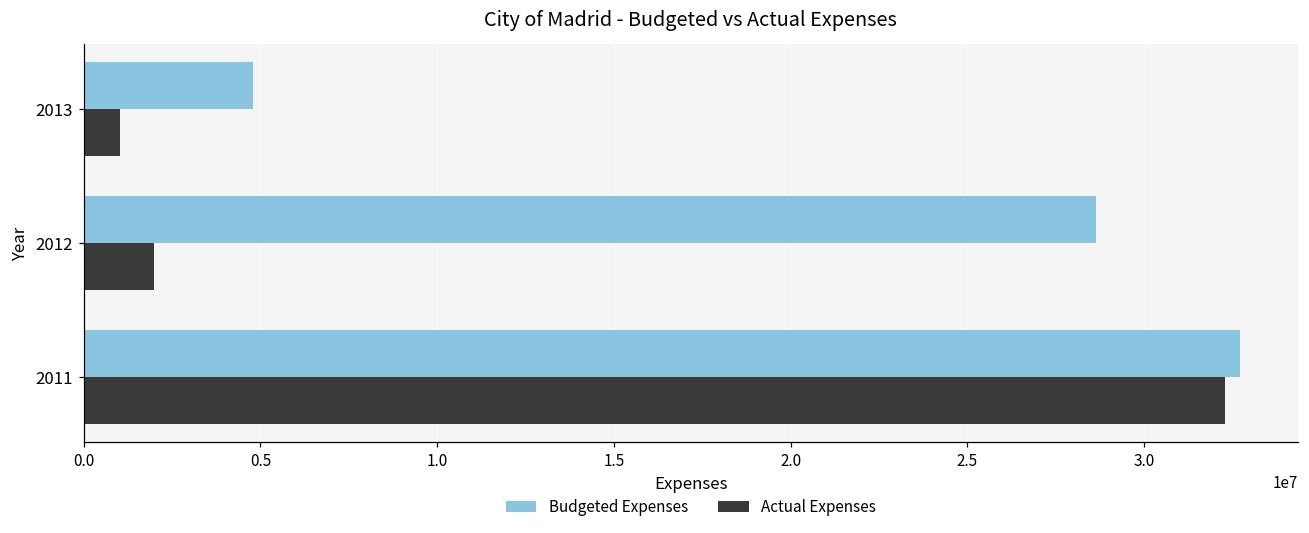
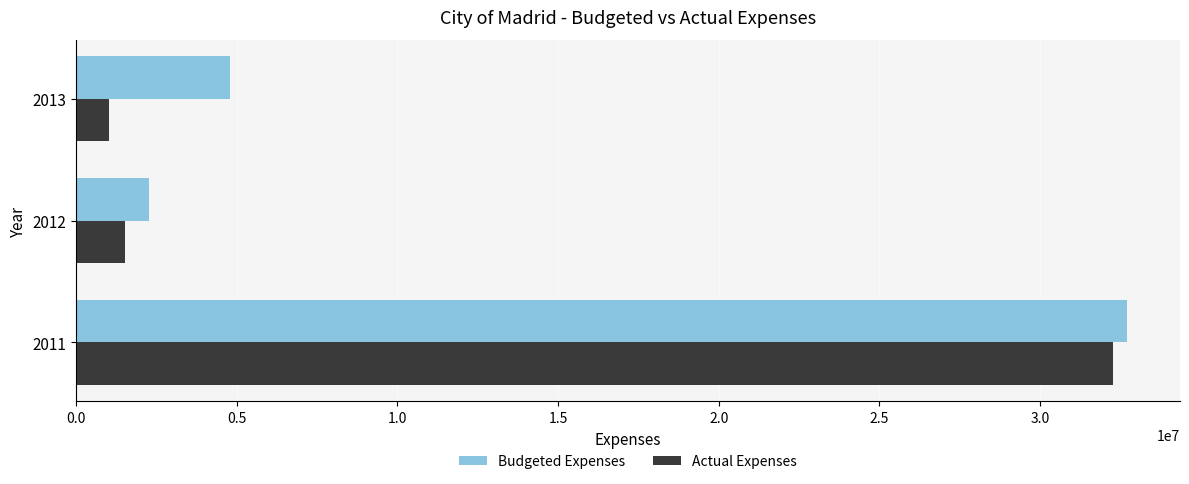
  {
    "Budgeted Expenses": {
      "2013": 4800000,
-     "2012": 28700000,
+     "2012": 2300000,
      "2011": 32700000
    },
    "Actual Expenses": {
      "2013": 1000000,
-     "2012": 2000000,
+     "2012": 1500000,
      "2011": 32300000
    }
  }
